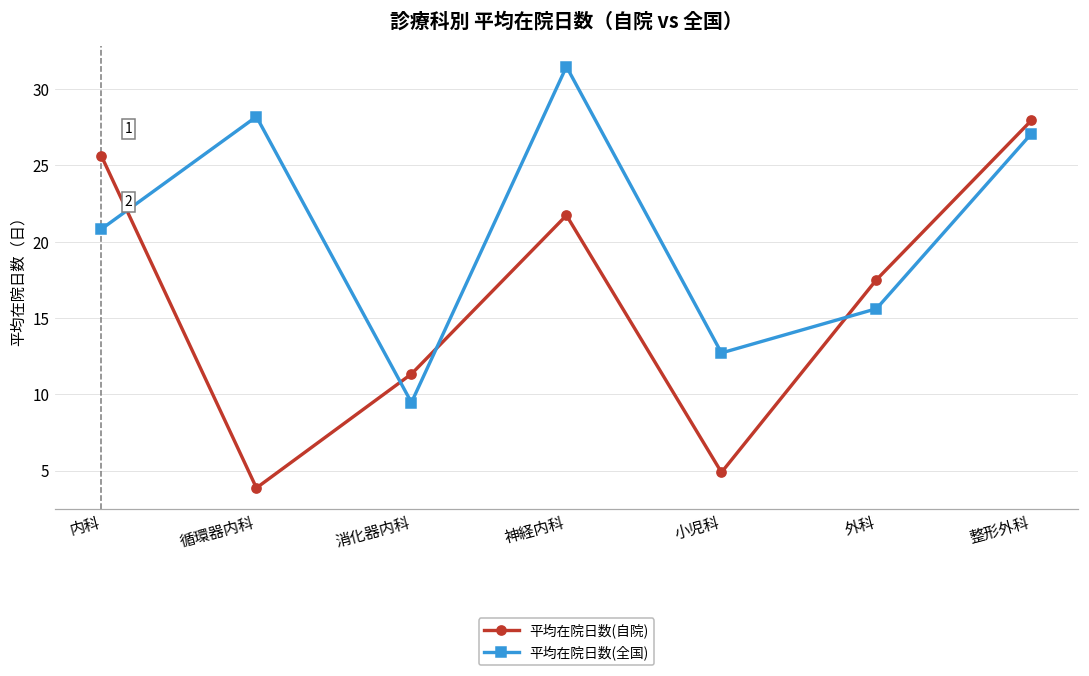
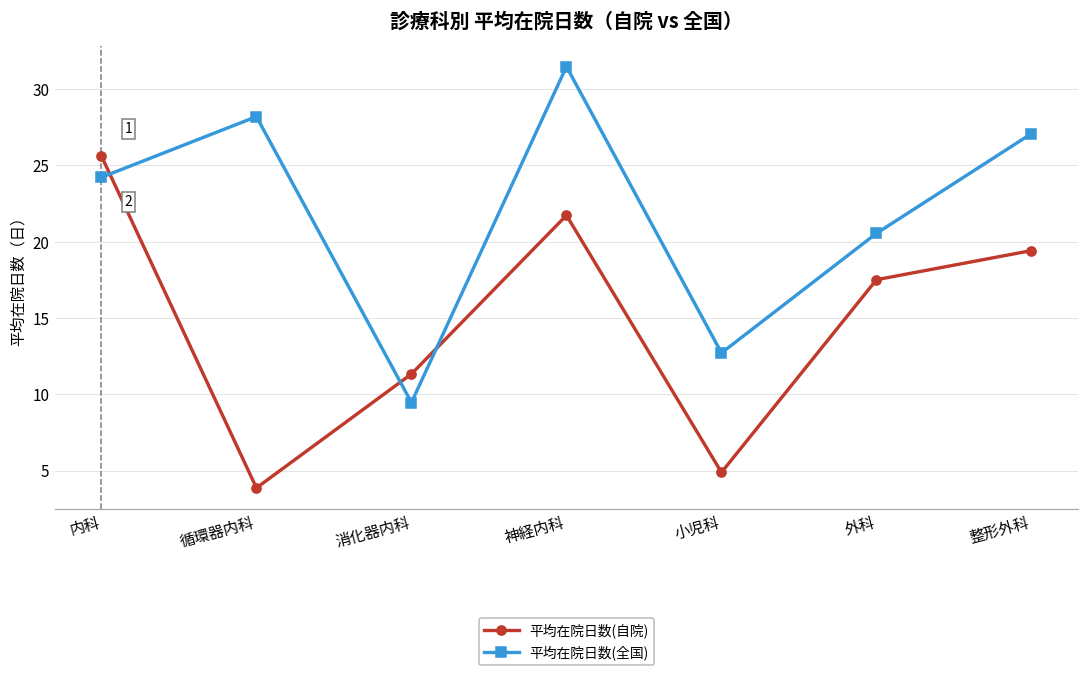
  {
    "平均在院日数(自院)": {
      "内科": 25.6,
      "循環器内科": 3.9,
      "消化器内科": 11.3,
      "神経内科": 21.7,
      "小児科": 4.9,
      "外科": 17.5,
-     "整形外科": 28.0
+     "整形外科": 19.4
    },
    "平均在院日数(全国)": {
-     "内科": 20.8,
+     "内科": 24.2,
      "循環器内科": 28.2,
      "消化器内科": 9.5,
      "神経内科": 31.5,
      "小児科": 12.7,
-     "外科": 15.6,
+     "外科": 20.6,
      "整形外科": 27.1
    }
  }
